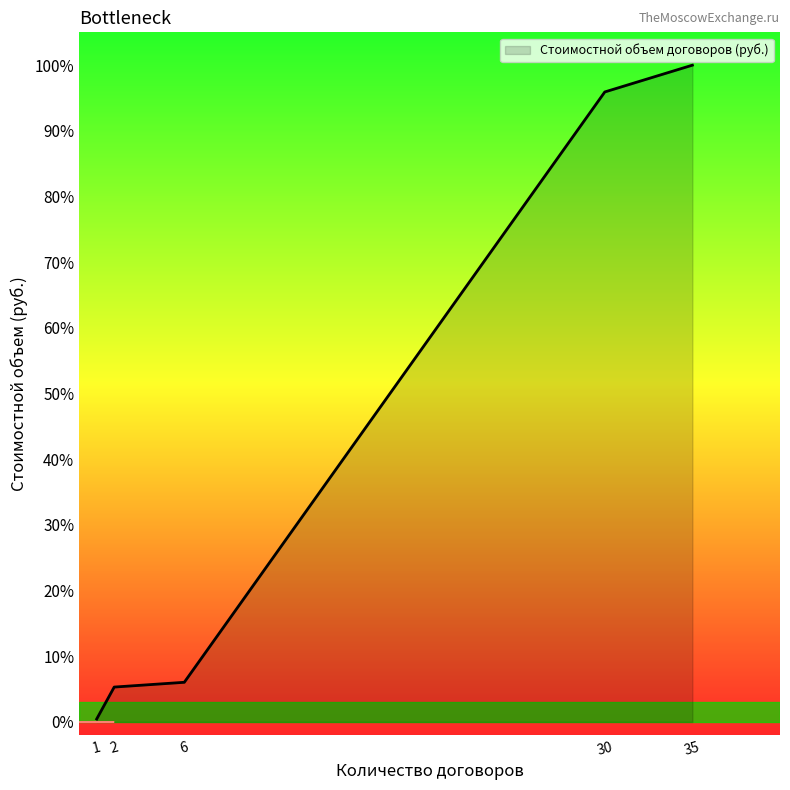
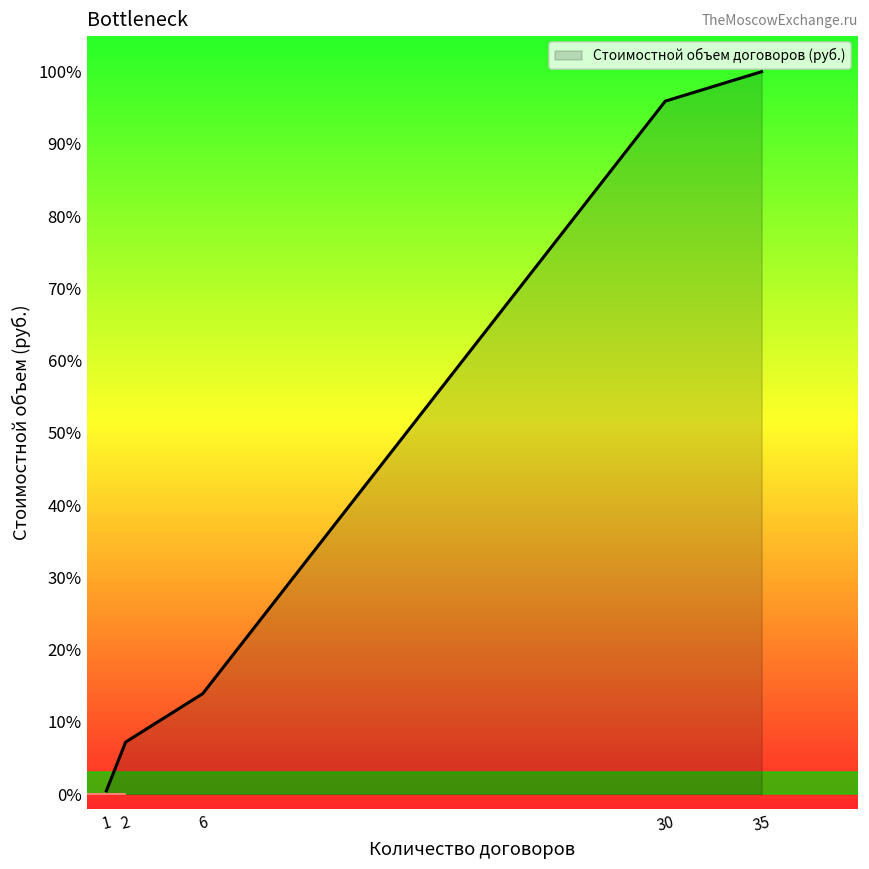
  {
-   "2": "5%",
-   "6": "6%",
+   "2": "7%",
+   "6": "14%",
    "30": "96%",
    "35": "100%"
  }
